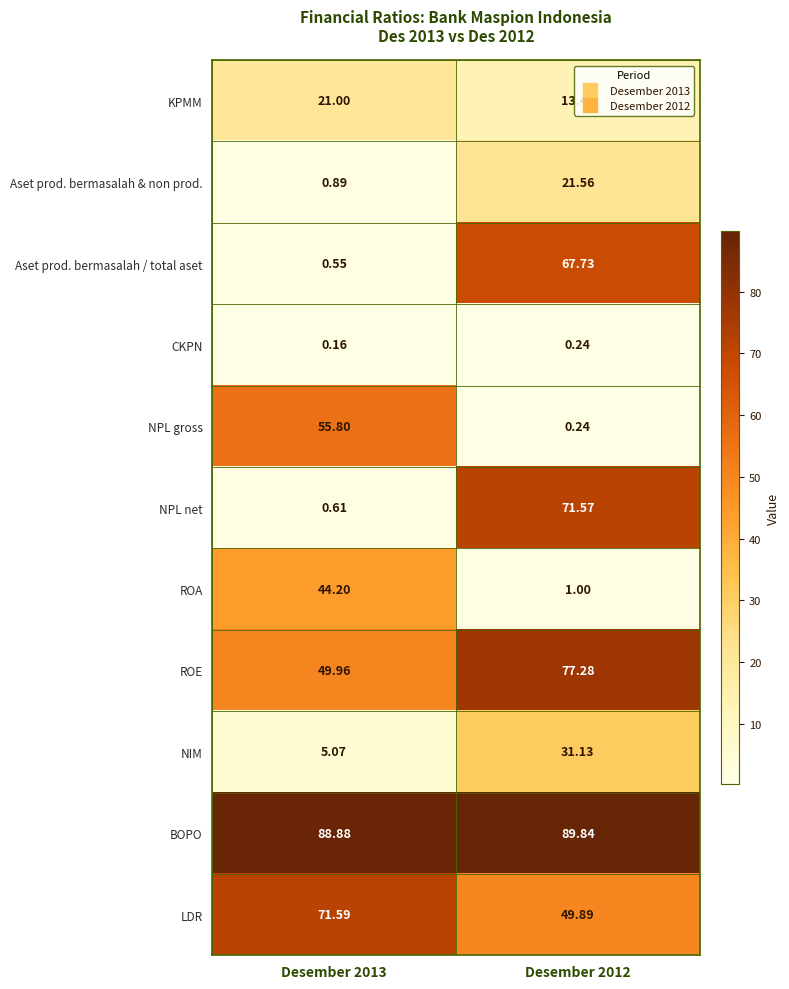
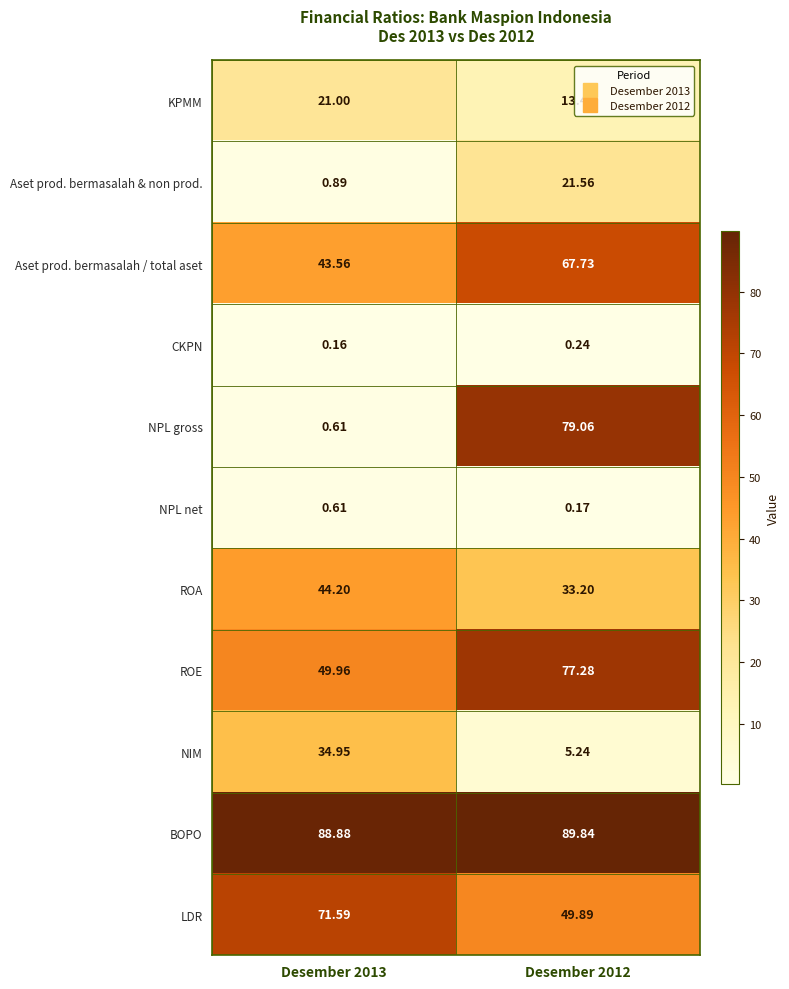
  {
    "KPMM": {
      "Desember 2013": 21.00
    },
    "Aset prod. bermasalah & non prod.": {
      "Desember 2013": 0.89,
      "Desember 2012": 21.56
    },
    "Aset prod. bermasalah / total aset": {
-     "Desember 2013": 0.55,
+     "Desember 2013": 43.56,
      "Desember 2012": 67.73
    },
    "CKPN": {
      "Desember 2013": 0.16,
      "Desember 2012": 0.24
    },
    "NPL gross": {
-     "Desember 2013": 55.80,
-     "Desember 2012": 0.24
+     "Desember 2013": 0.61,
+     "Desember 2012": 79.06
    },
    "NPL net": {
      "Desember 2013": 0.61,
-     "Desember 2012": 71.57
+     "Desember 2012": 0.17
    },
    "ROA": {
      "Desember 2013": 44.20,
-     "Desember 2012": 1.00
+     "Desember 2012": 33.20
    },
    "ROE": {
      "Desember 2013": 49.96,
      "Desember 2012": 77.28
    },
    "NIM": {
-     "Desember 2013": 5.07,
-     "Desember 2012": 31.13
+     "Desember 2013": 34.95,
+     "Desember 2012": 5.24
    },
    "BOPO": {
      "Desember 2013": 88.88,
      "Desember 2012": 89.84
    },
    "LDR": {
      "Desember 2013": 71.59,
      "Desember 2012": 49.89
    }
  }
